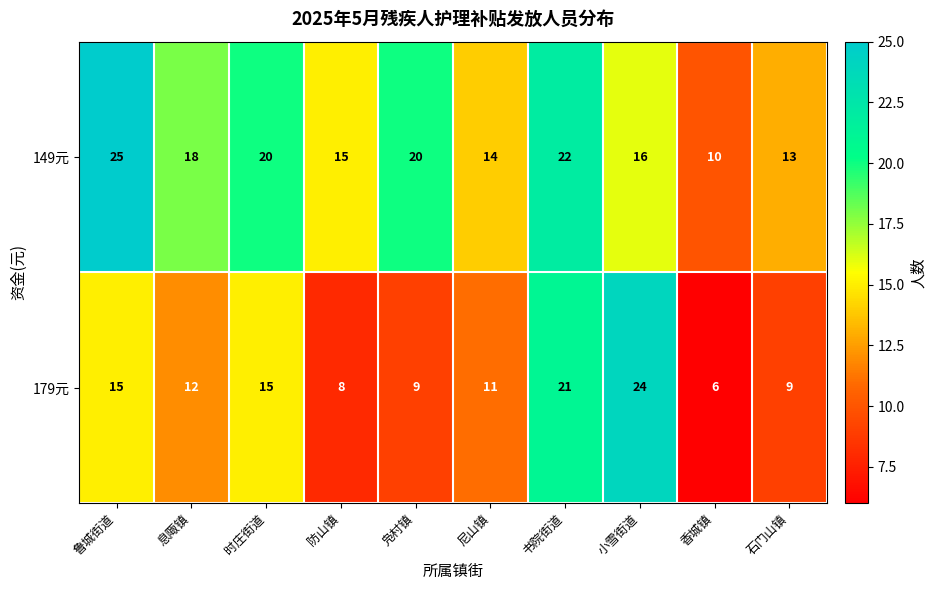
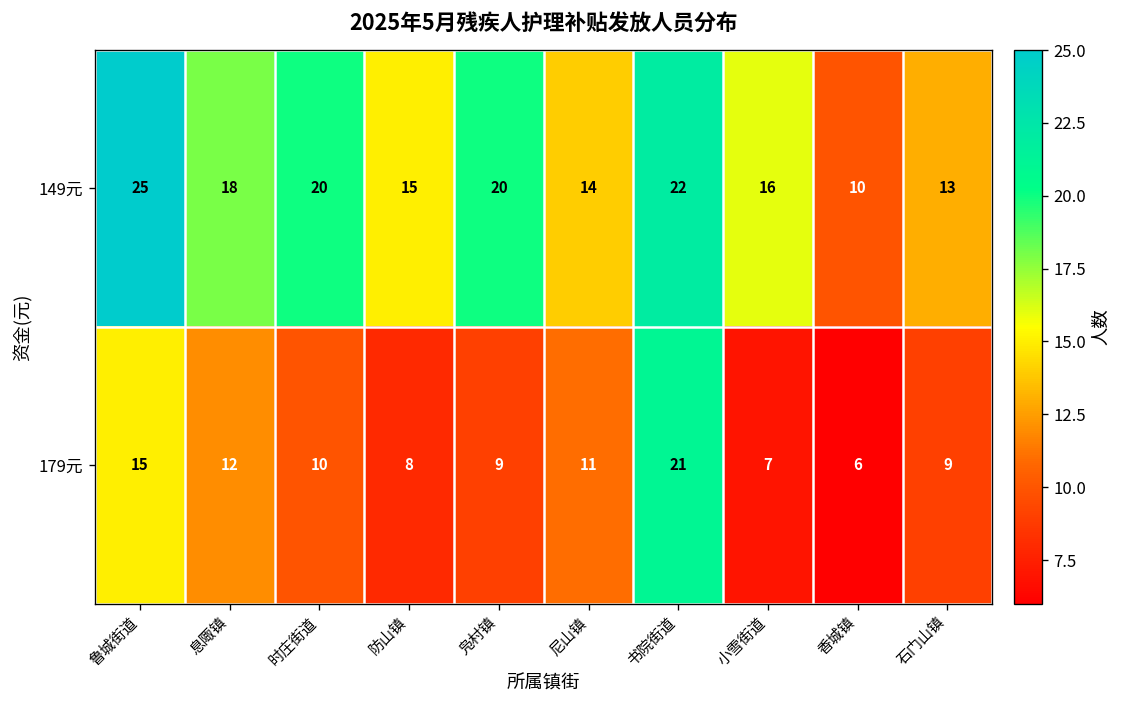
  {
    "149元": {
      "鲁城街道": 25,
      "息陬镇": 18,
      "时庄街道": 20,
      "防山镇": 15,
      "凫村镇": 20,
      "尼山镇": 14,
      "书院街道": 22,
      "小雪街道": 16,
      "香城镇": 10,
      "石门山镇": 13
    },
    "179元": {
      "鲁城街道": 15,
      "息陬镇": 12,
-     "时庄街道": 15,
+     "时庄街道": 10,
      "防山镇": 8,
      "凫村镇": 9,
      "尼山镇": 11,
      "书院街道": 21,
-     "小雪街道": 24,
+     "小雪街道": 7,
      "香城镇": 6,
      "石门山镇": 9
    }
  }
